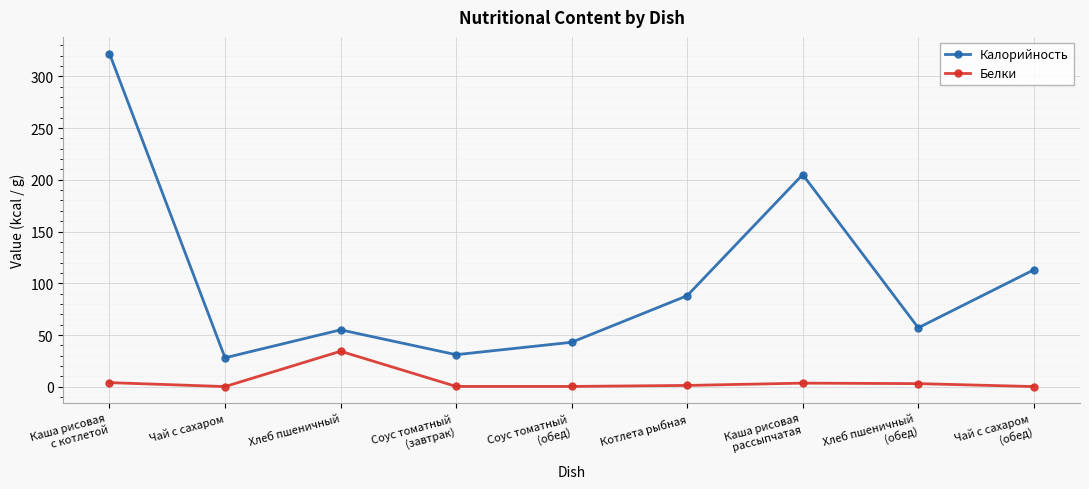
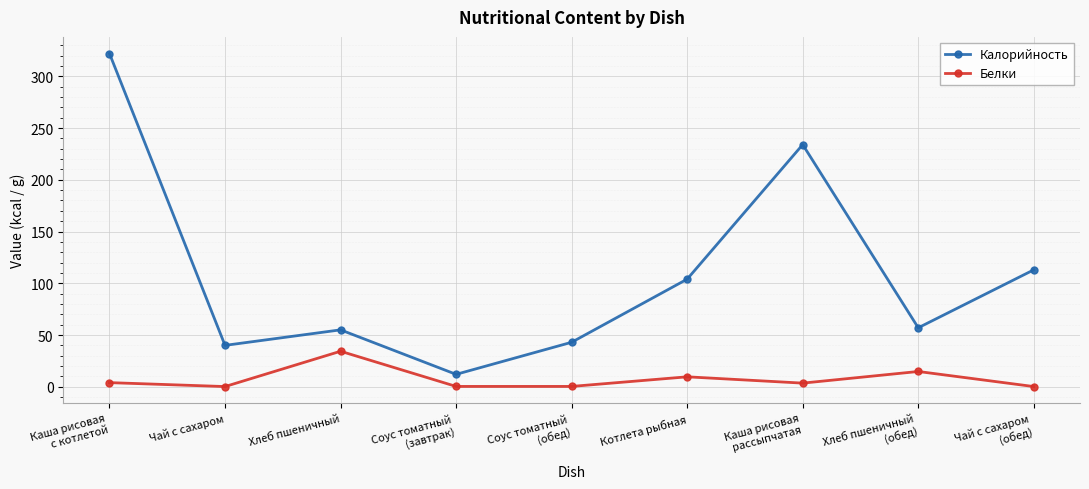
  {
    "Калорийность": {
      "Каша рисовая с котлетой": 322,
-     "Чай с сахаром": 28,
+     "Чай с сахаром": 40,
      "Хлеб пшеничный": 55,
-     "Соус томатный (завтрак)": 31,
+     "Соус томатный (завтрак)": 12,
      "Соус томатный (обед)": 43,
-     "Котлета рыбная": 88,
-     "Каша рисовая рассыпчатая": 205,
+     "Котлета рыбная": 104,
+     "Каша рисовая рассыпчатая": 234,
      "Хлеб пшеничный (обед)": 57,
      "Чай с сахаром (обед)": 113
    },
    "Белки": {
      "Каша рисовая с котлетой": 4,
      "Чай с сахаром": 0,
      "Хлеб пшеничный": 34,
      "Соус томатный (завтрак)": 0,
      "Соус томатный (обед)": 0,
-     "Котлета рыбная": 1,
+     "Котлета рыбная": 10,
      "Каша рисовая рассыпчатая": 4,
-     "Хлеб пшеничный (обед)": 3,
+     "Хлеб пшеничный (обед)": 15,
      "Чай с сахаром (обед)": 0
    }
  }
